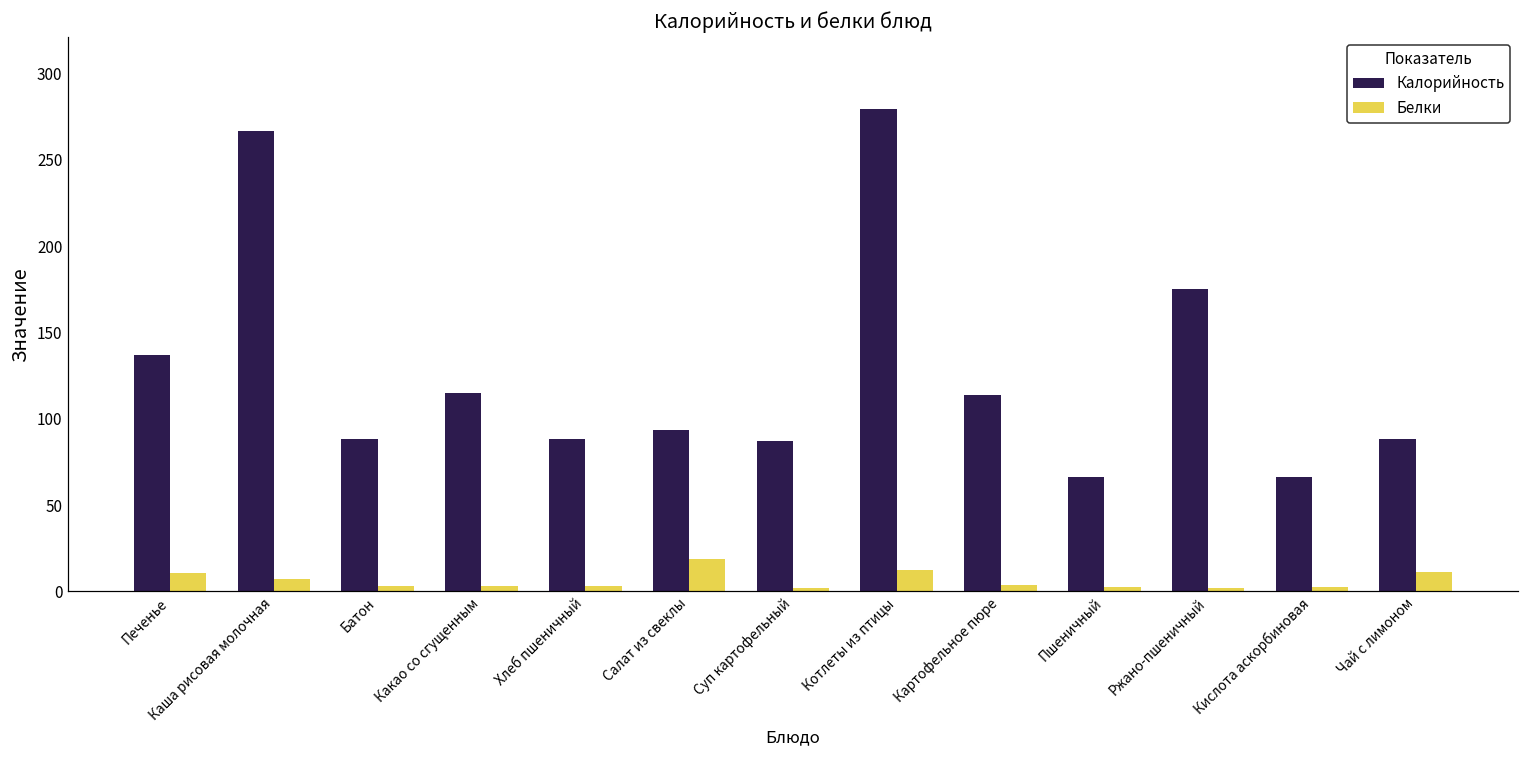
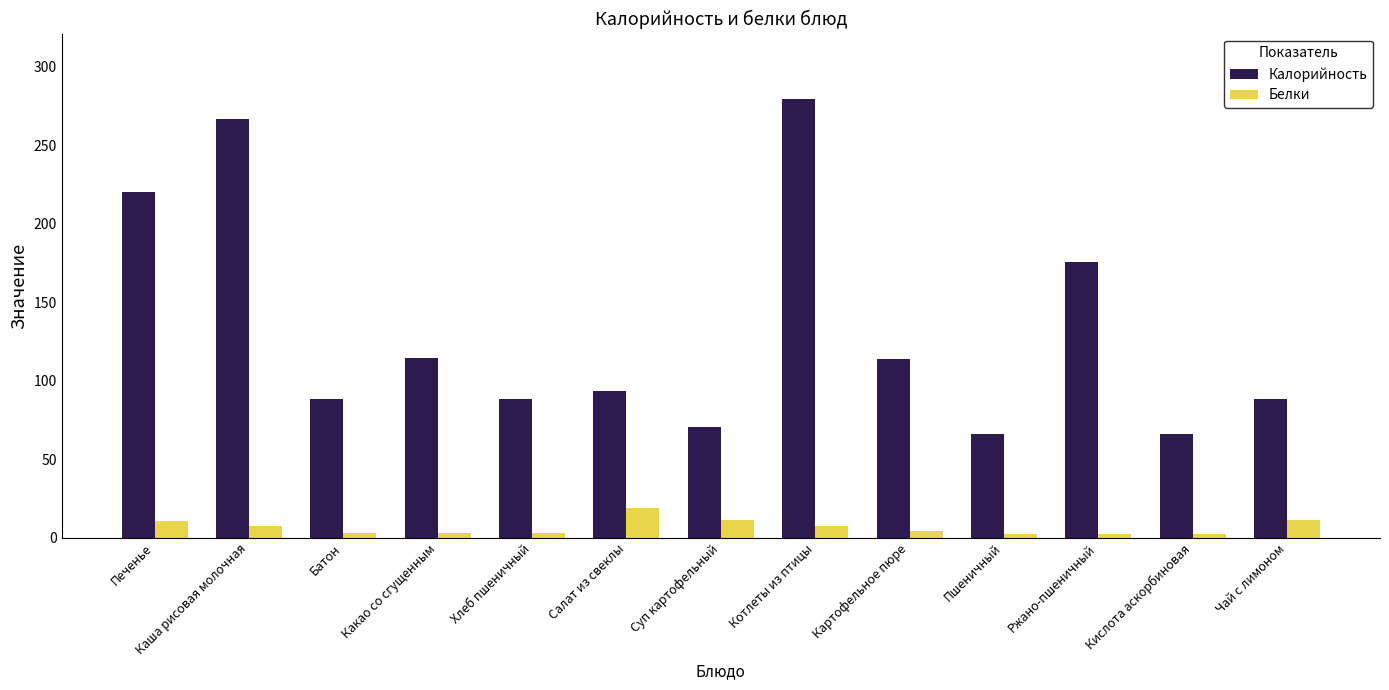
  {
    "Калорийность": {
-     "Печенье": 137,
+     "Печенье": 220,
      "Каша рисовая молочная": 267,
      "Батон": 88,
      "Какао со сгущенным": 115,
      "Хлеб пшеничный": 88,
      "Салат из свеклы": 94,
-     "Суп картофельный": 87,
+     "Суп картофельный": 71,
      "Котлеты из птицы": 279,
      "Картофельное пюре": 114,
      "Пшеничный": 66,
      "Ржано-пшеничный": 175,
      "Кислота аскорбиновая": 66,
      "Чай с лимоном": 88
    },
    "Белки": {
      "Печенье": 11,
      "Каша рисовая молочная": 7,
      "Батон": 3,
      "Какао со сгущенным": 3,
      "Хлеб пшеничный": 3,
      "Салат из свеклы": 19,
-     "Суп картофельный": 2,
-     "Котлеты из птицы": 13,
+     "Суп картофельный": 11,
+     "Котлеты из птицы": 7,
      "Картофельное пюре": 4,
      "Пшеничный": 2,
      "Ржано-пшеничный": 2,
      "Кислота аскорбиновая": 2,
      "Чай с лимоном": 11
    }
  }
